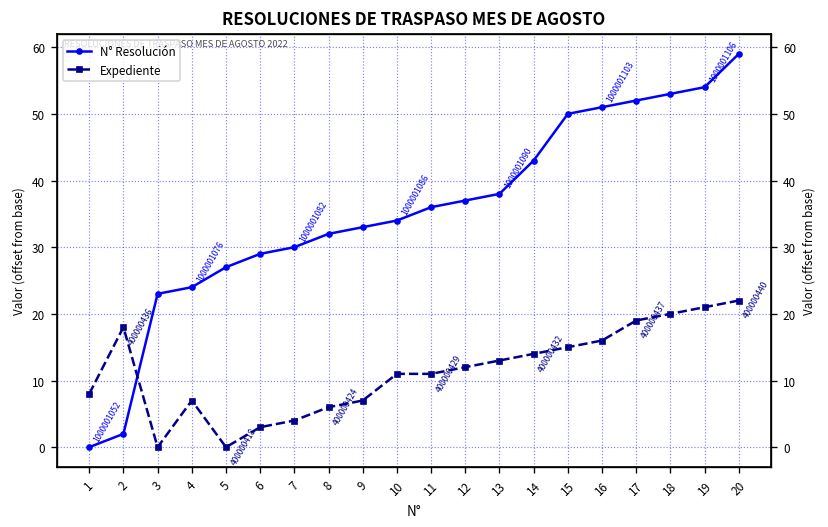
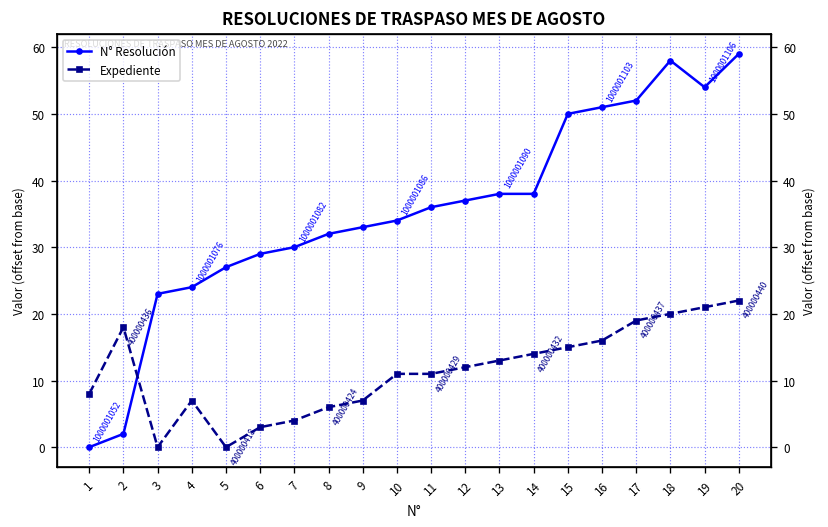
  {
    "N° Resolución": {
      "1": 0,
      "3": 23,
      "4": 24,
      "6": 29,
      "7": 30,
      "9": 33,
      "10": 34,
      "12": 37,
      "13": 38,
-     "14": 43,
+     "14": 38,
      "15": 50,
      "16": 51,
-     "18": 53,
+     "18": 58,
      "19": 54
    },
    "Expediente": {
      "1": 8,
      "3": 0,
      "4": 7,
      "5": 0,
      "7": 4,
      "8": 6,
      "10": 11,
      "11": 11,
      "13": 13,
      "14": 14,
      "16": 16,
      "17": 19,
      "19": 21
    }
  }
